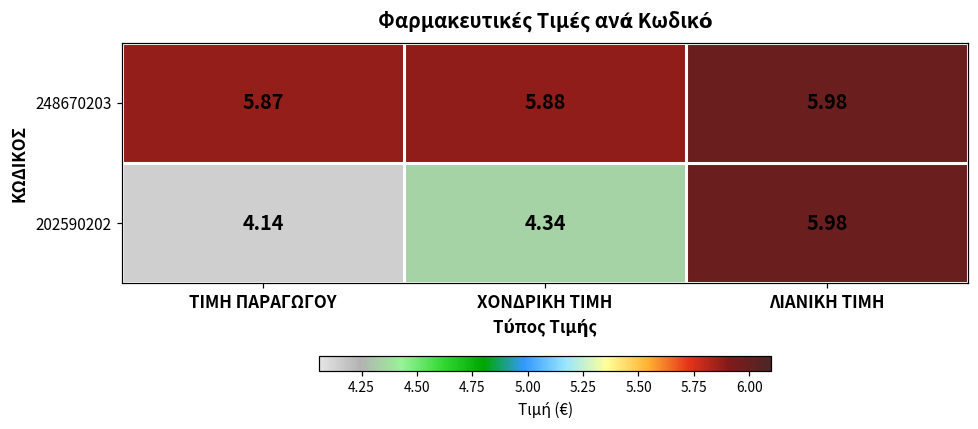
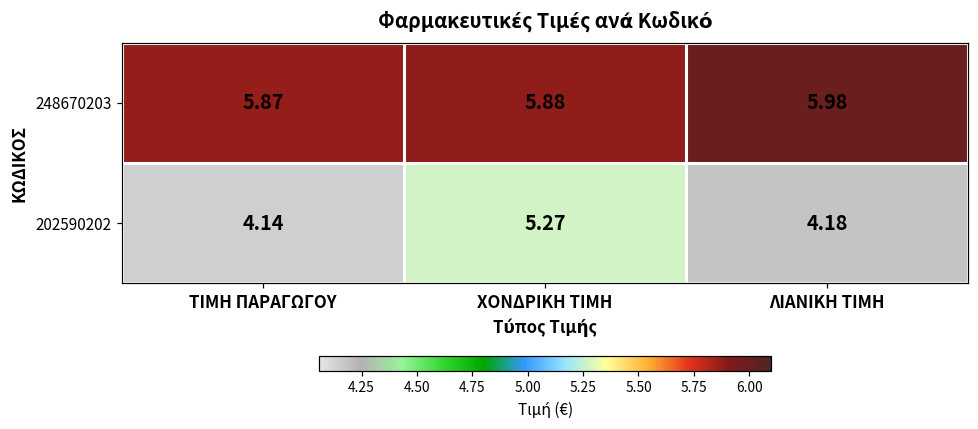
  {
    "248670203": {
      "ΤΙΜΗ ΠΑΡΑΓΩΓΟΥ": 5.87,
      "ΧΟΝΔΡΙΚΗ ΤΙΜΗ": 5.88,
      "ΛΙΑΝΙΚΗ ΤΙΜΗ": 5.98
    },
    "202590202": {
      "ΤΙΜΗ ΠΑΡΑΓΩΓΟΥ": 4.14,
-     "ΧΟΝΔΡΙΚΗ ΤΙΜΗ": 4.34,
-     "ΛΙΑΝΙΚΗ ΤΙΜΗ": 5.98
+     "ΧΟΝΔΡΙΚΗ ΤΙΜΗ": 5.27,
+     "ΛΙΑΝΙΚΗ ΤΙΜΗ": 4.18
    }
  }
